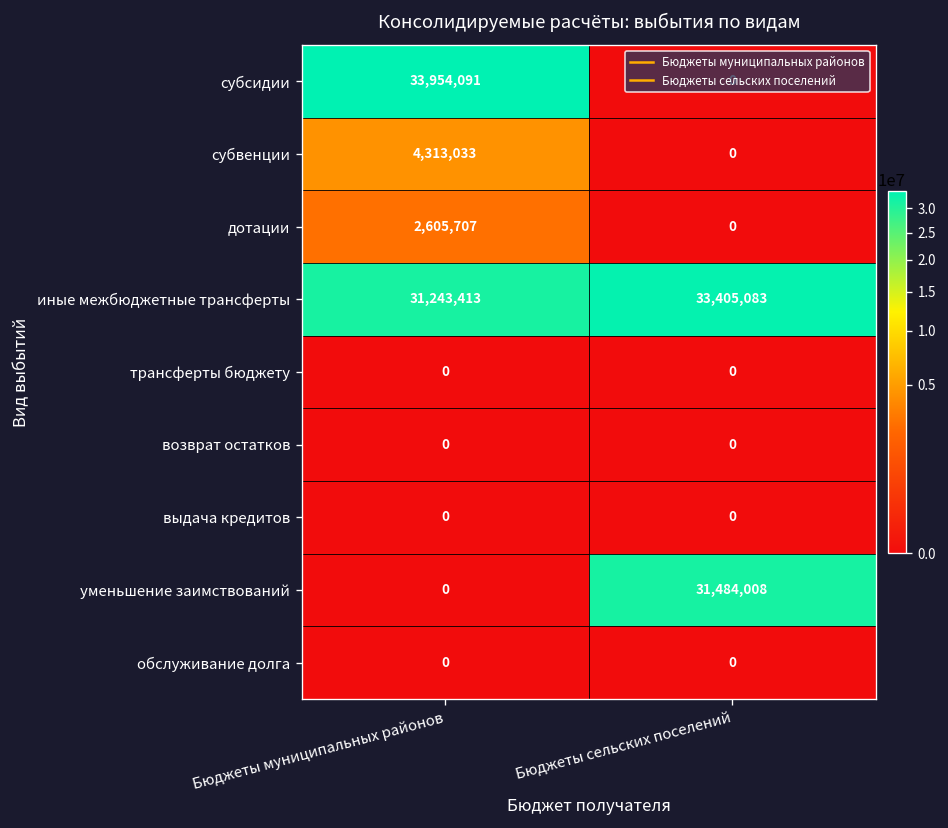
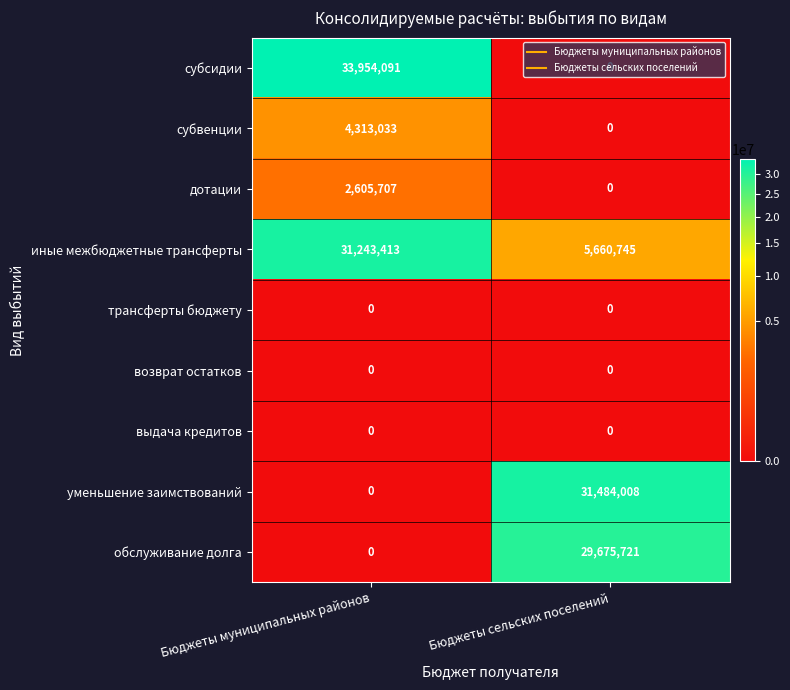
  {
    "субсидии": {
      "Бюджеты муниципальных районов": "33,954,091"
    },
    "субвенции": {
      "Бюджеты муниципальных районов": "4,313,033",
      "Бюджеты сельских поселений": "0"
    },
    "дотации": {
      "Бюджеты муниципальных районов": "2,605,707",
      "Бюджеты сельских поселений": "0"
    },
    "иные межбюджетные трансферты": {
      "Бюджеты муниципальных районов": "31,243,413",
-     "Бюджеты сельских поселений": "33,405,083"
+     "Бюджеты сельских поселений": "5,660,745"
    },
    "трансферты бюджету": {
      "Бюджеты муниципальных районов": "0",
      "Бюджеты сельских поселений": "0"
    },
    "возврат остатков": {
      "Бюджеты муниципальных районов": "0",
      "Бюджеты сельских поселений": "0"
    },
    "выдача кредитов": {
      "Бюджеты муниципальных районов": "0",
      "Бюджеты сельских поселений": "0"
    },
    "уменьшение заимствований": {
      "Бюджеты муниципальных районов": "0",
      "Бюджеты сельских поселений": "31,484,008"
    },
    "обслуживание долга": {
      "Бюджеты муниципальных районов": "0",
-     "Бюджеты сельских поселений": "0"
+     "Бюджеты сельских поселений": "29,675,721"
    }
  }
